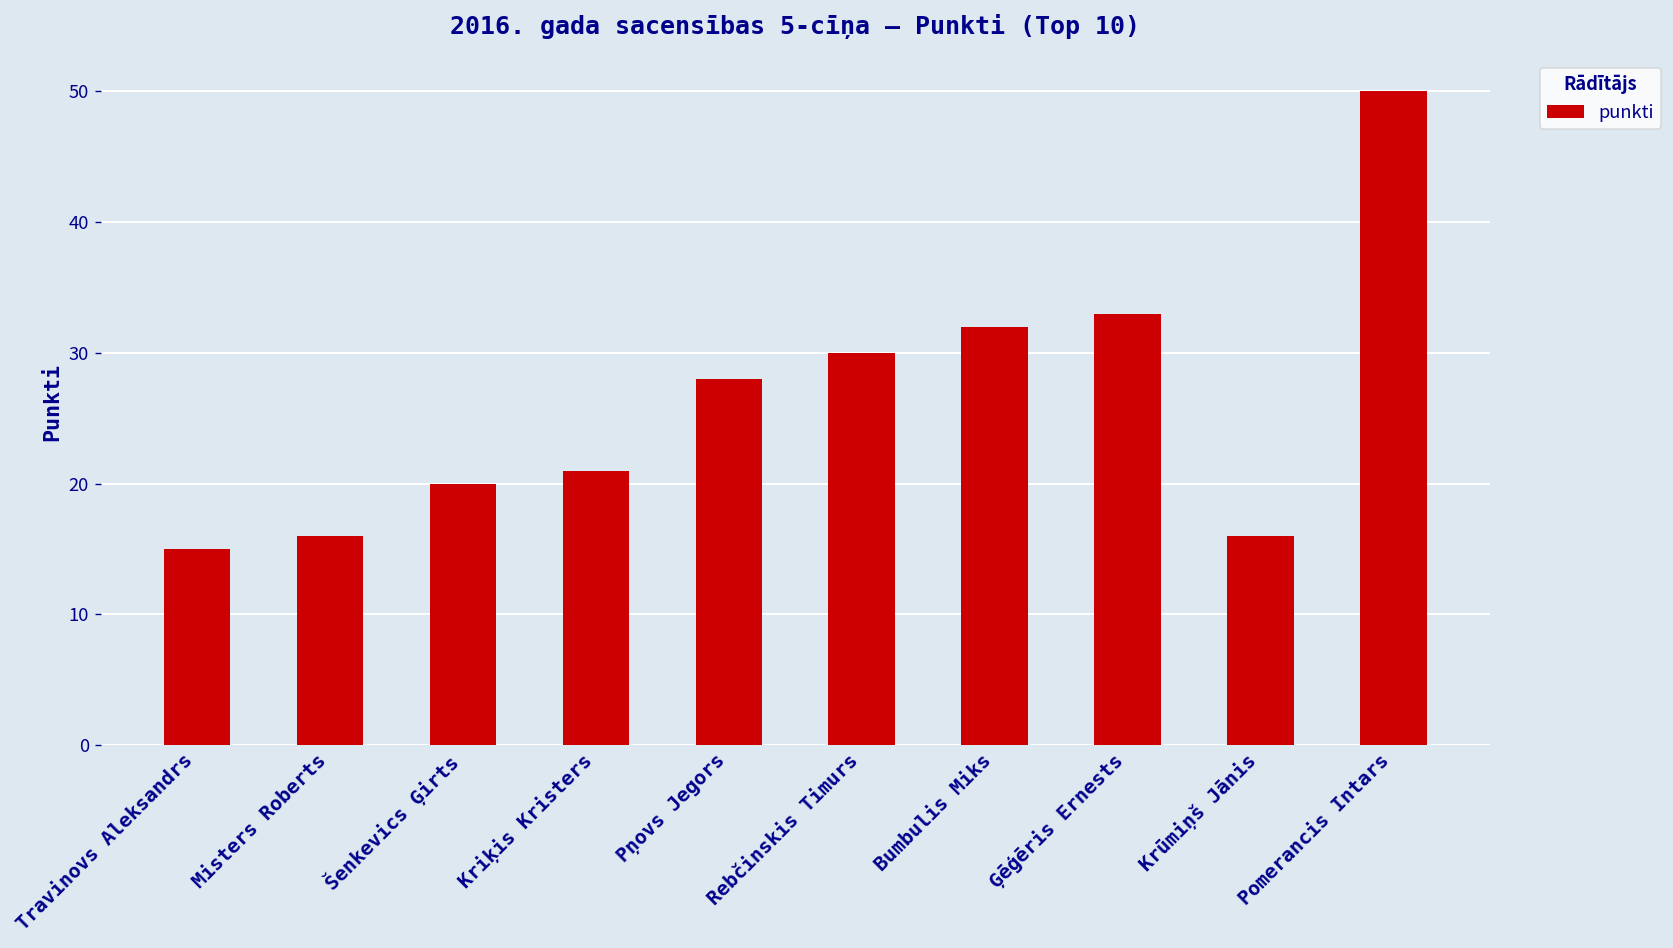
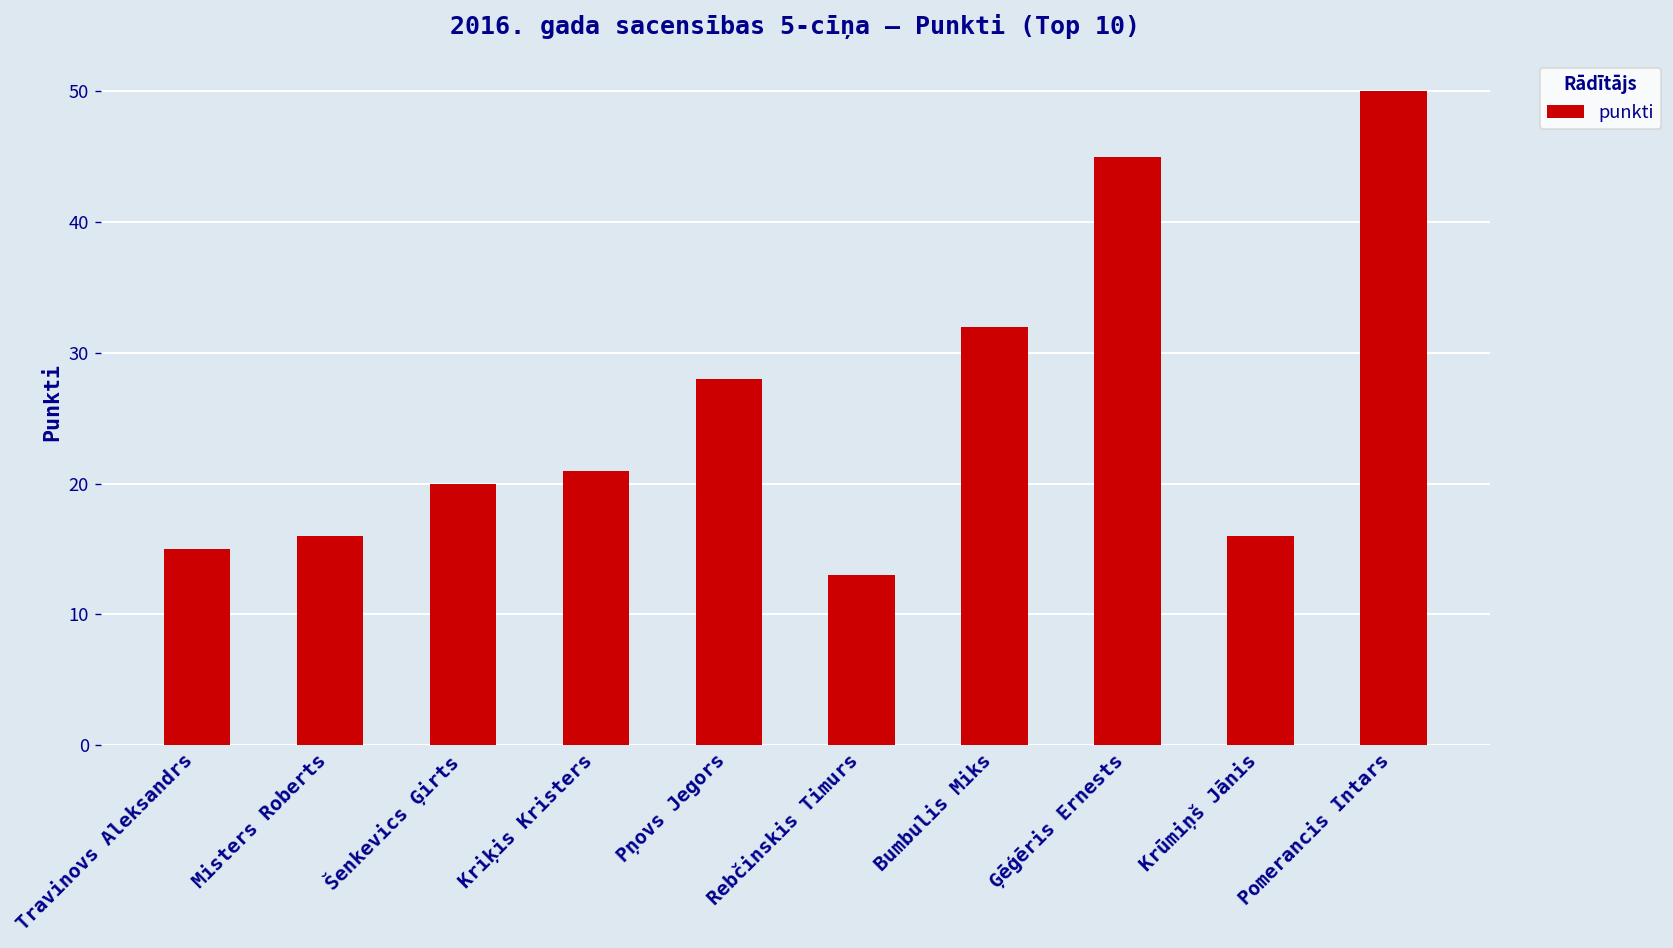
  {
    "Travinovs Aleksandrs": 15,
    "Misters Roberts": 16,
    "Šenkevics Ģirts": 20,
    "Kriķis Kristers": 21,
    "Pņovs Jegors": 28,
-   "Rebčinskis Timurs": 30,
+   "Rebčinskis Timurs": 13,
    "Bumbulis Miks": 32,
-   "Ģēģēris Ernests": 33,
+   "Ģēģēris Ernests": 45,
    "Krūmiņš Jānis": 16,
    "Pomerancis Intars": 50
  }
